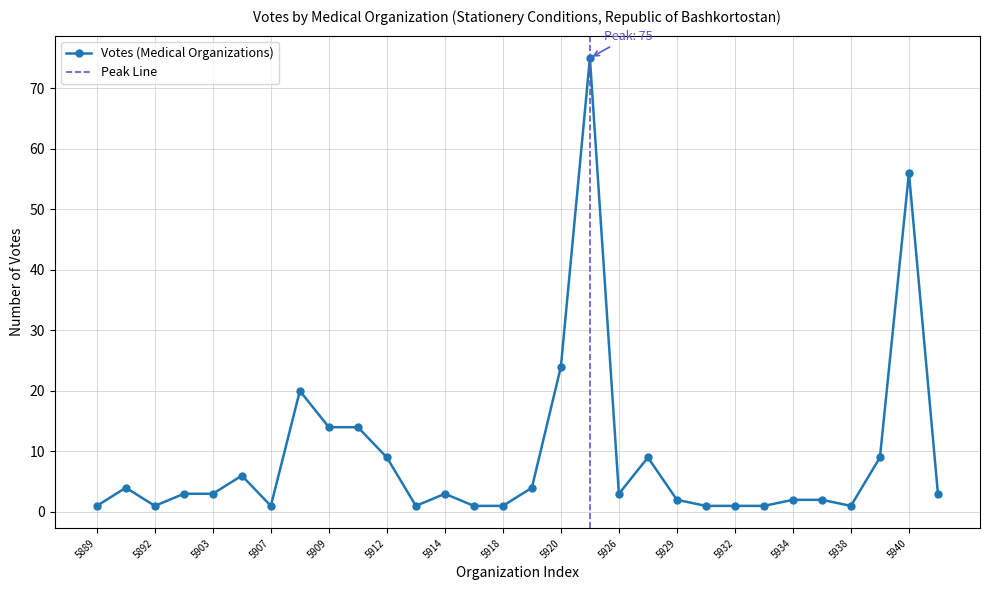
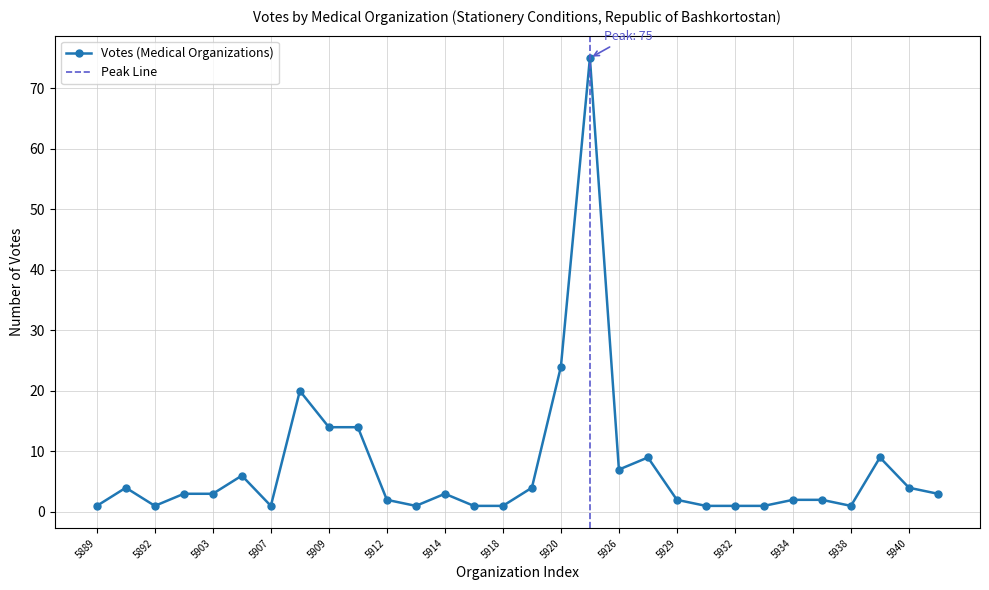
  {
    "5889": 1,
    "5892": 1,
    "5903": 3,
    "5907": 1,
    "5909": 14,
-   "5912": 9,
+   "5912": 2,
    "5914": 3,
    "5918": 1,
    "5920": 24,
-   "5926": 3,
+   "5926": 7,
    "5929": 2,
    "5932": 1,
    "5934": 2,
    "5938": 1,
-   "5940": 56
+   "5940": 4
  }
